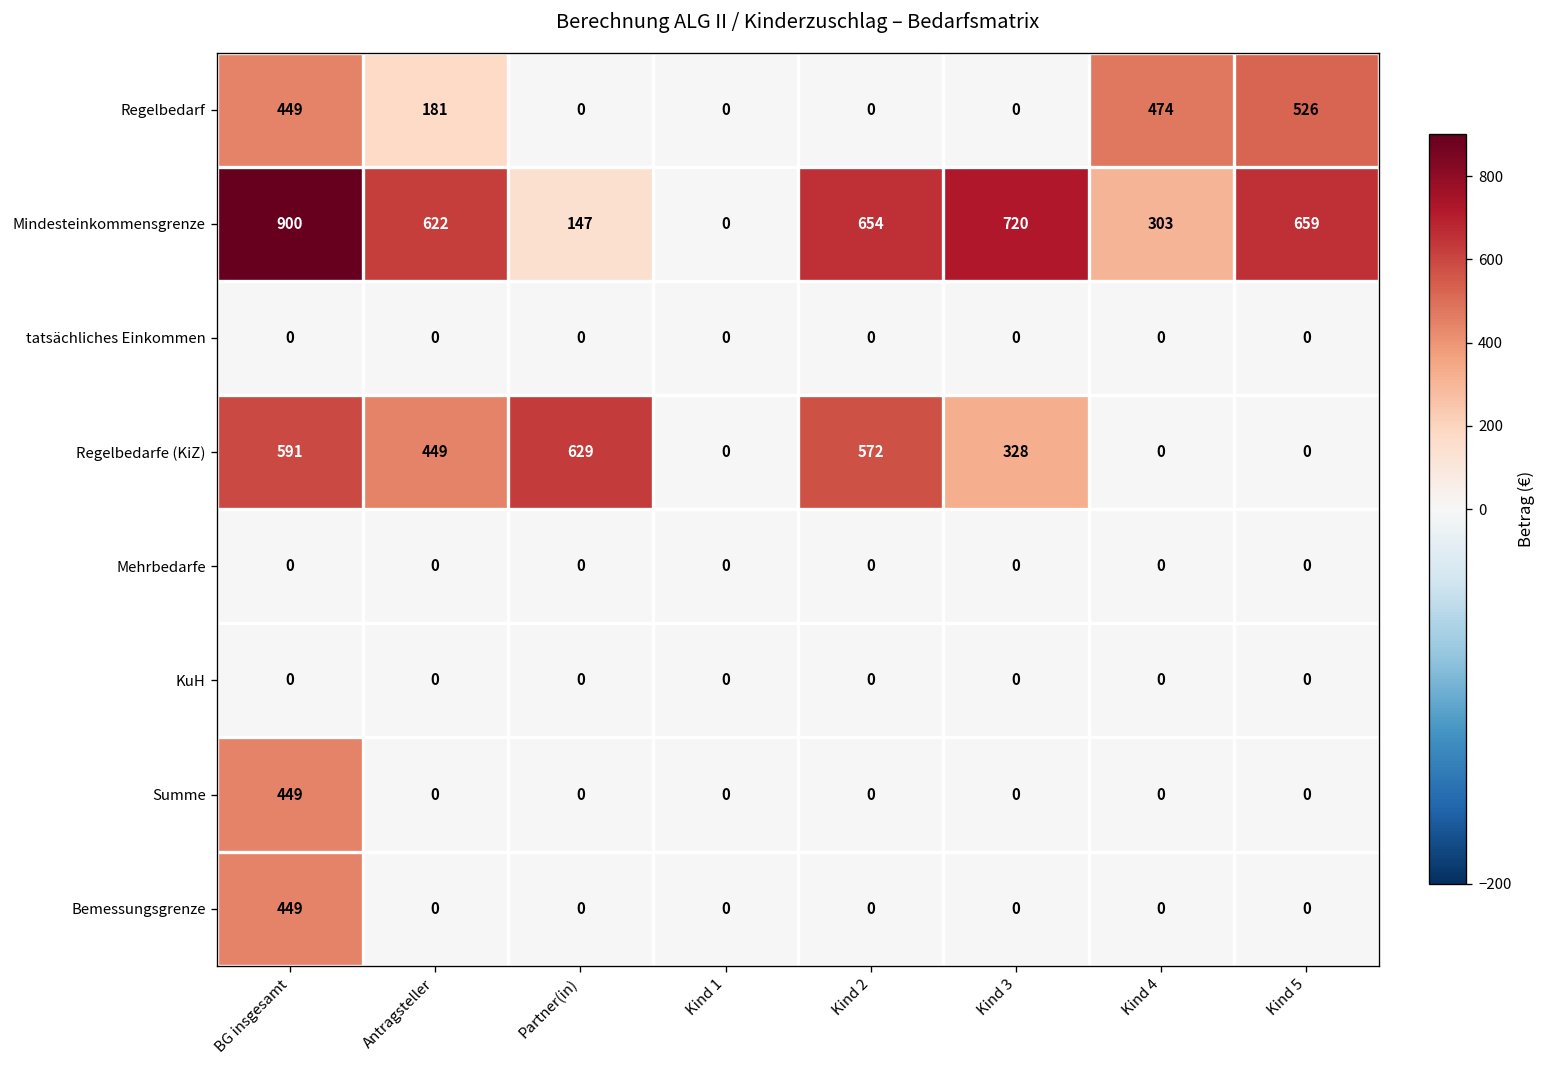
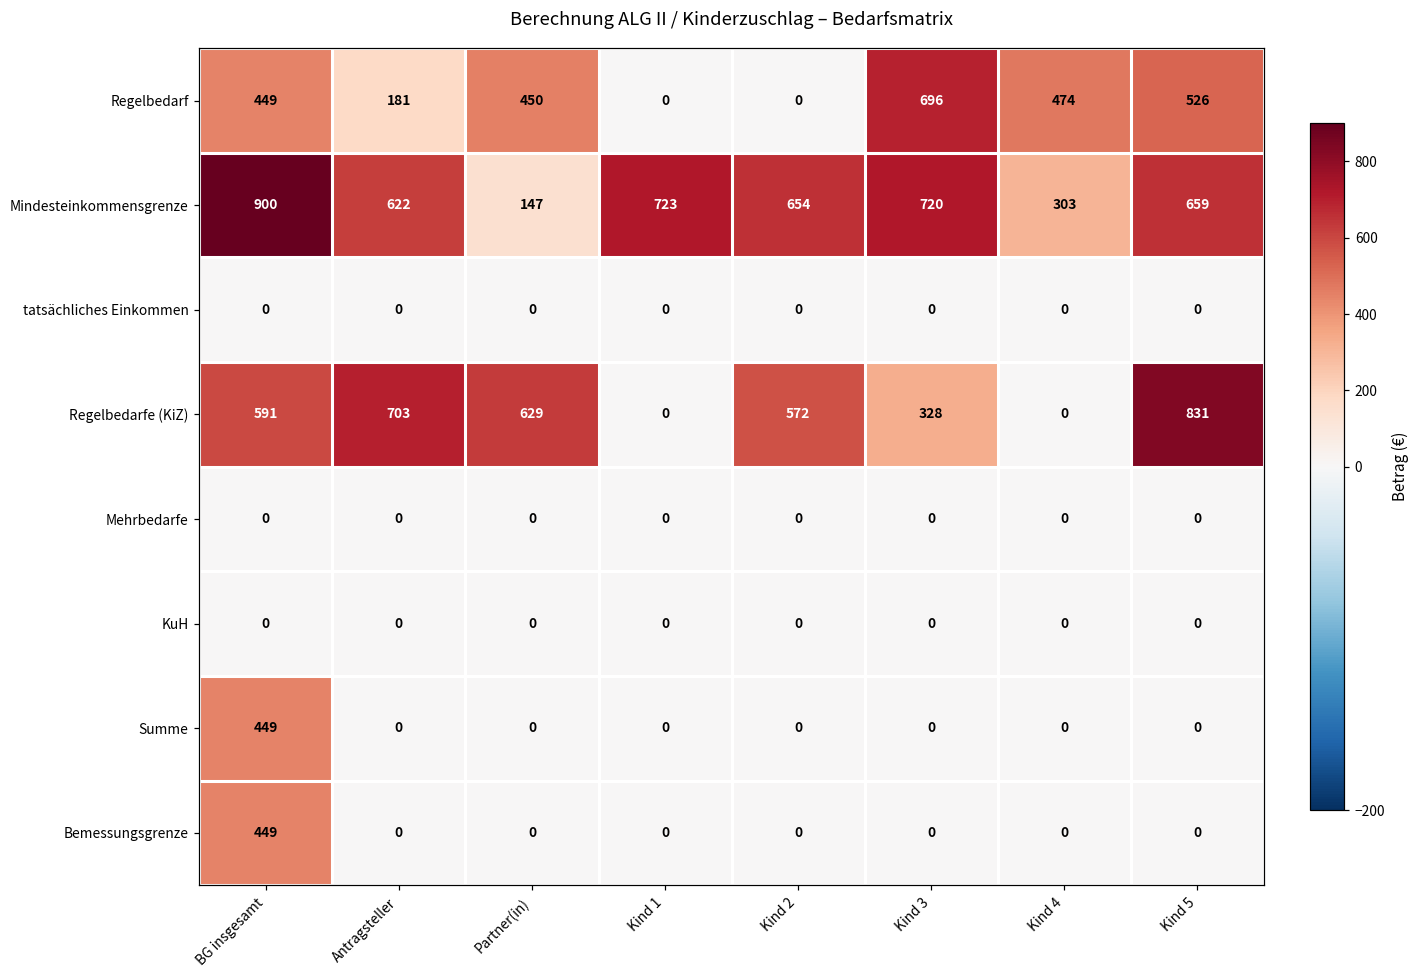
  {
    "Regelbedarf": {
      "BG insgesamt": 449,
      "Antragsteller": 181,
-     "Partner(in)": 0,
+     "Partner(in)": 450,
      "Kind 1": 0,
      "Kind 2": 0,
-     "Kind 3": 0,
+     "Kind 3": 696,
      "Kind 4": 474,
      "Kind 5": 526
    },
    "Mindesteinkommensgrenze": {
      "BG insgesamt": 900,
      "Antragsteller": 622,
      "Partner(in)": 147,
-     "Kind 1": 0,
+     "Kind 1": 723,
      "Kind 2": 654,
      "Kind 3": 720,
      "Kind 4": 303,
      "Kind 5": 659
    },
    "tatsächliches Einkommen": {
      "BG insgesamt": 0,
      "Antragsteller": 0,
      "Partner(in)": 0,
      "Kind 1": 0,
      "Kind 2": 0,
      "Kind 3": 0,
      "Kind 4": 0,
      "Kind 5": 0
    },
    "Regelbedarfe (KiZ)": {
      "BG insgesamt": 591,
-     "Antragsteller": 449,
+     "Antragsteller": 703,
      "Partner(in)": 629,
      "Kind 1": 0,
      "Kind 2": 572,
      "Kind 3": 328,
      "Kind 4": 0,
-     "Kind 5": 0
+     "Kind 5": 831
    },
    "Mehrbedarfe": {
      "BG insgesamt": 0,
      "Antragsteller": 0,
      "Partner(in)": 0,
      "Kind 1": 0,
      "Kind 2": 0,
      "Kind 3": 0,
      "Kind 4": 0,
      "Kind 5": 0
    },
    "KuH": {
      "BG insgesamt": 0,
      "Antragsteller": 0,
      "Partner(in)": 0,
      "Kind 1": 0,
      "Kind 2": 0,
      "Kind 3": 0,
      "Kind 4": 0,
      "Kind 5": 0
    },
    "Summe": {
      "BG insgesamt": 449,
      "Antragsteller": 0,
      "Partner(in)": 0,
      "Kind 1": 0,
      "Kind 2": 0,
      "Kind 3": 0,
      "Kind 4": 0,
      "Kind 5": 0
    },
    "Bemessungsgrenze": {
      "BG insgesamt": 449,
      "Antragsteller": 0,
      "Partner(in)": 0,
      "Kind 1": 0,
      "Kind 2": 0,
      "Kind 3": 0,
      "Kind 4": 0,
      "Kind 5": 0
    }
  }
